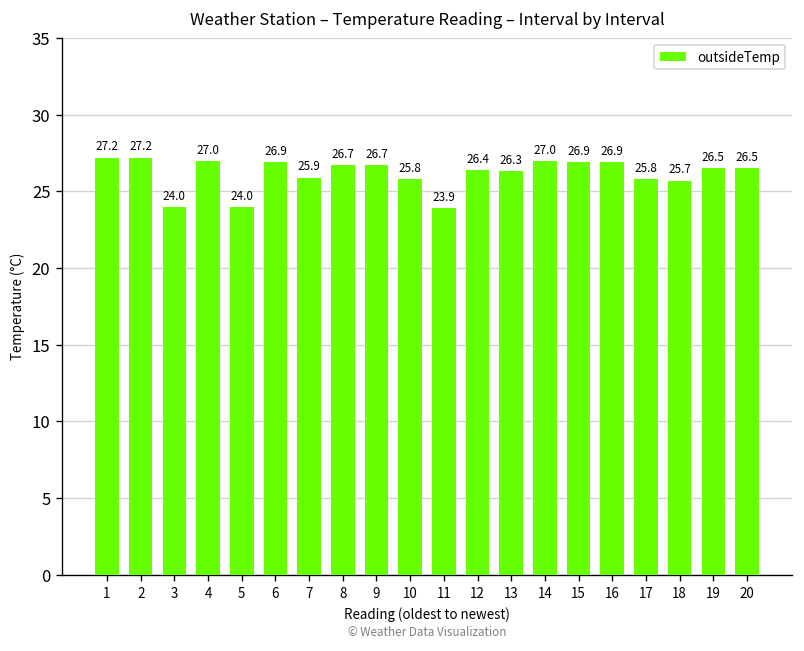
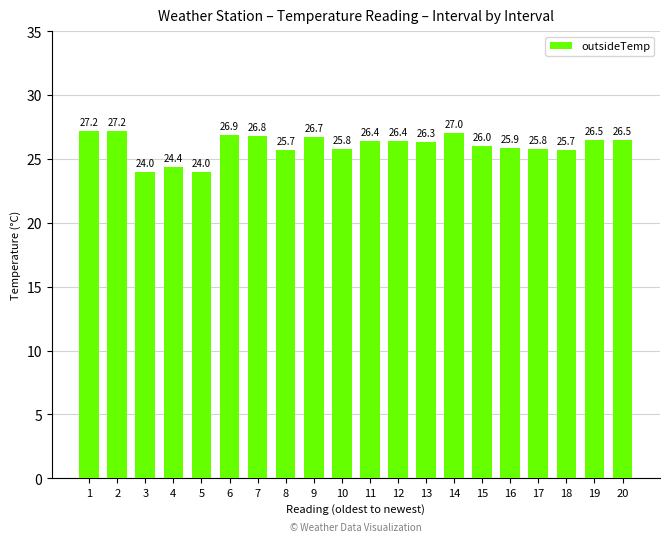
  {
    "1": 27.2,
    "2": 27.2,
    "3": 24.0,
-   "4": 27.0,
+   "4": 24.4,
    "5": 24.0,
    "6": 26.9,
-   "7": 25.9,
-   "8": 26.7,
+   "7": 26.8,
+   "8": 25.7,
    "9": 26.7,
    "10": 25.8,
-   "11": 23.9,
+   "11": 26.4,
    "12": 26.4,
    "13": 26.3,
    "14": 27.0,
-   "15": 26.9,
-   "16": 26.9,
+   "15": 26.0,
+   "16": 25.9,
    "17": 25.8,
    "18": 25.7,
    "19": 26.5,
    "20": 26.5
  }
